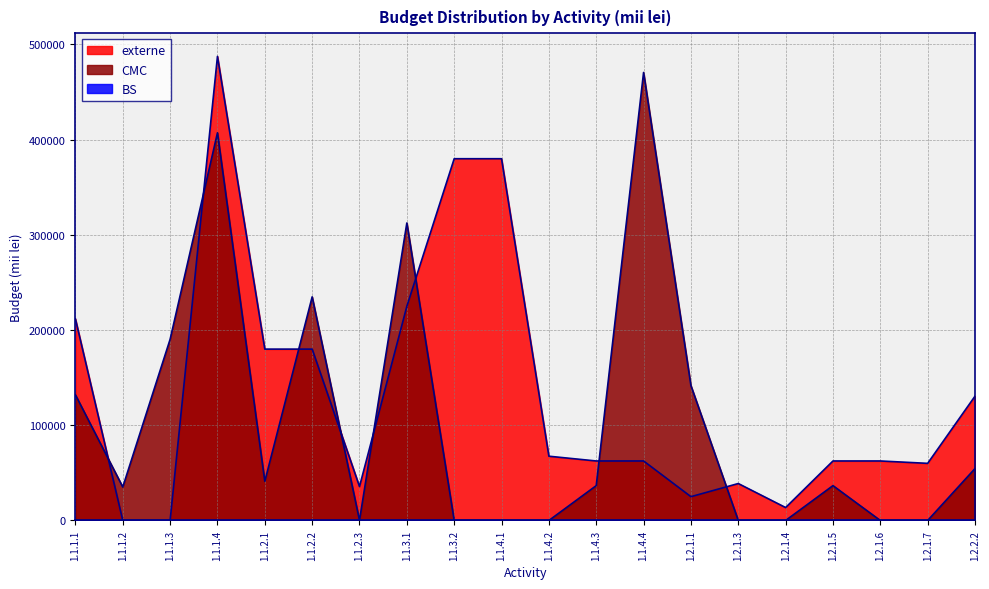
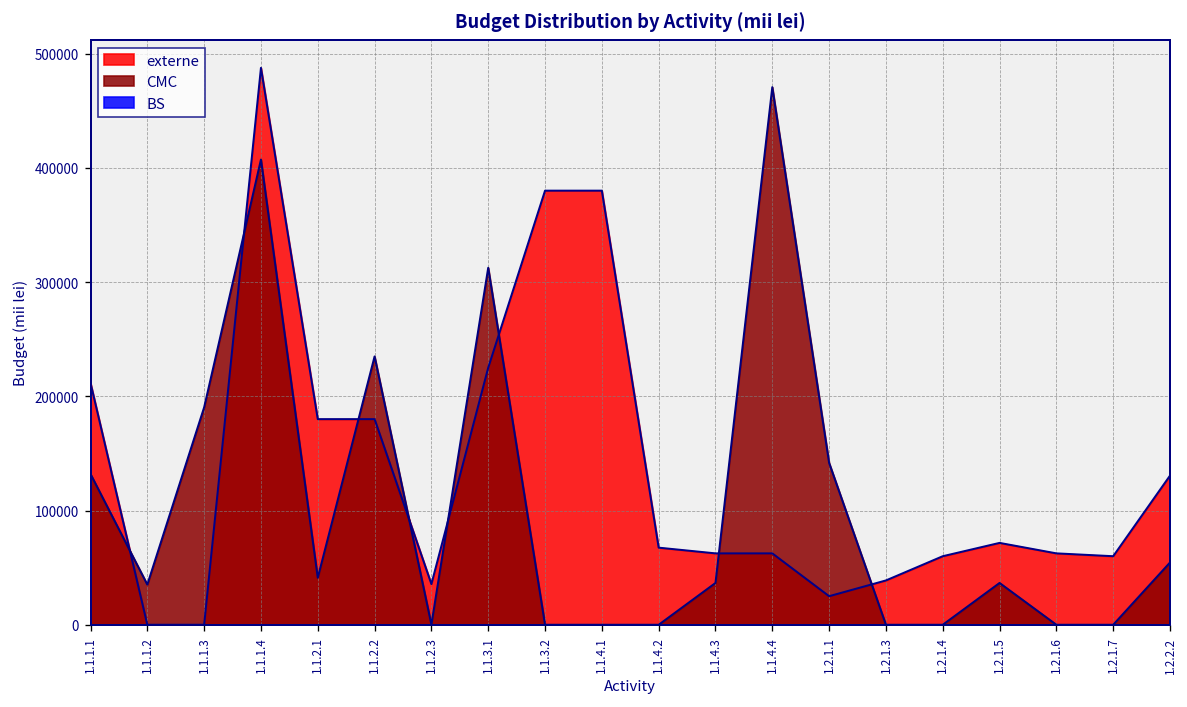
  {
    "externe": {
      "1.1.1.1": 210000,
      "1.1.1.4": 490000,
      "1.1.2.1": 180000,
      "1.1.2.2": 180000,
      "1.1.2.3": 40000,
      "1.1.3.1": 230000,
      "1.1.3.2": 380000,
      "1.1.4.1": 380000,
      "1.1.4.2": 70000,
      "1.1.4.3": 60000,
      "1.1.4.4": 60000,
      "1.2.1.1": 30000,
      "1.2.1.3": 40000,
-     "1.2.1.4": 10000,
-     "1.2.1.5": 60000,
+     "1.2.1.4": 60000,
+     "1.2.1.5": 70000,
      "1.2.1.6": 60000,
      "1.2.1.7": 60000,
      "1.2.2.2": 130000
    },
    "CMC": {
      "1.1.1.1": 130000,
      "1.1.1.2": 40000,
      "1.1.1.3": 190000,
      "1.1.1.4": 410000,
      "1.1.2.1": 40000,
      "1.1.2.2": 230000,
      "1.1.3.1": 310000,
      "1.1.4.3": 40000,
      "1.1.4.4": 470000,
      "1.2.1.1": 140000,
      "1.2.1.5": 40000,
      "1.2.2.2": 50000
    },
    "BS": {
      "1.1.1.1": 0,
      "1.1.1.4": 0,
      "1.1.2.1": 0,
      "1.1.2.2": 0,
      "1.1.3.1": 0,
      "1.1.4.3": 0,
      "1.1.4.4": 0,
      "1.2.1.1": 0,
      "1.2.1.5": 0,
      "1.2.2.2": 0
    }
  }
